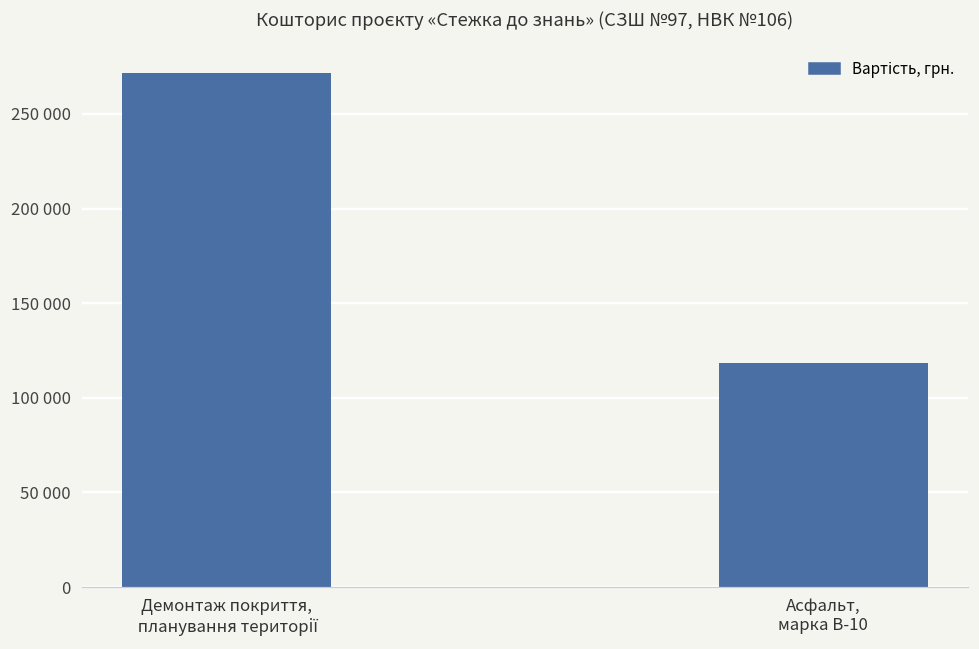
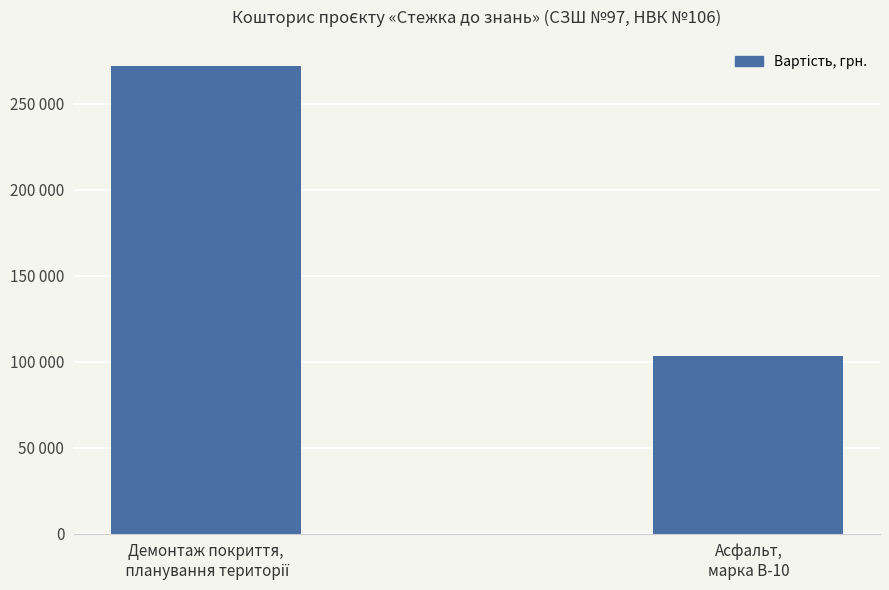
  {
    "Демонтаж покриття, планування території": 272000,
-   "Асфальт, марка В-10": 118000
+   "Асфальт, марка В-10": 103000
  }
